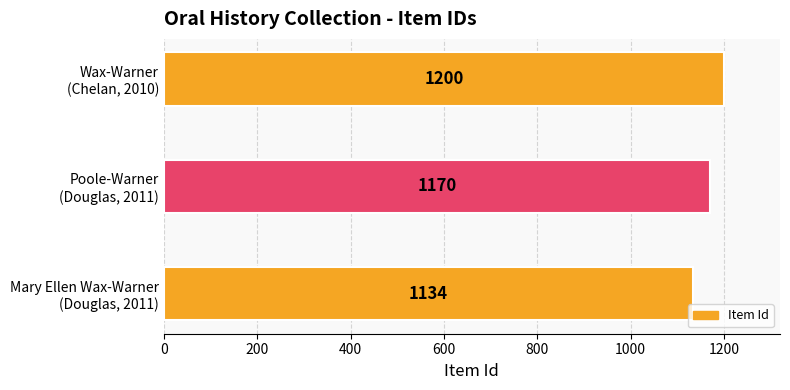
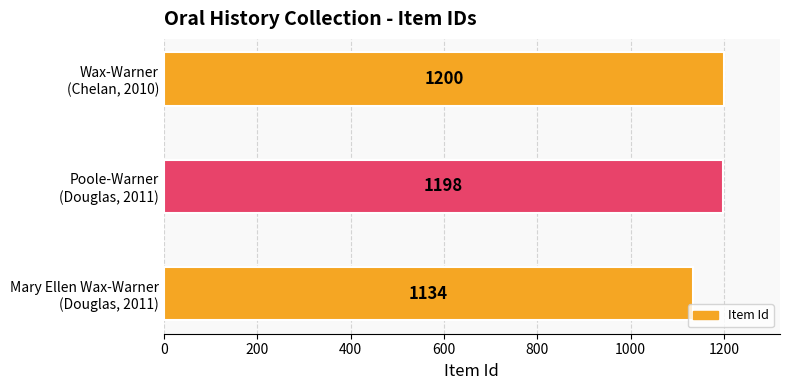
  {
    "Wax-Warner (Chelan, 2010)": 1200,
-   "Poole-Warner (Douglas, 2011)": 1170,
+   "Poole-Warner (Douglas, 2011)": 1198,
    "Mary Ellen Wax-Warner (Douglas, 2011)": 1134
  }
